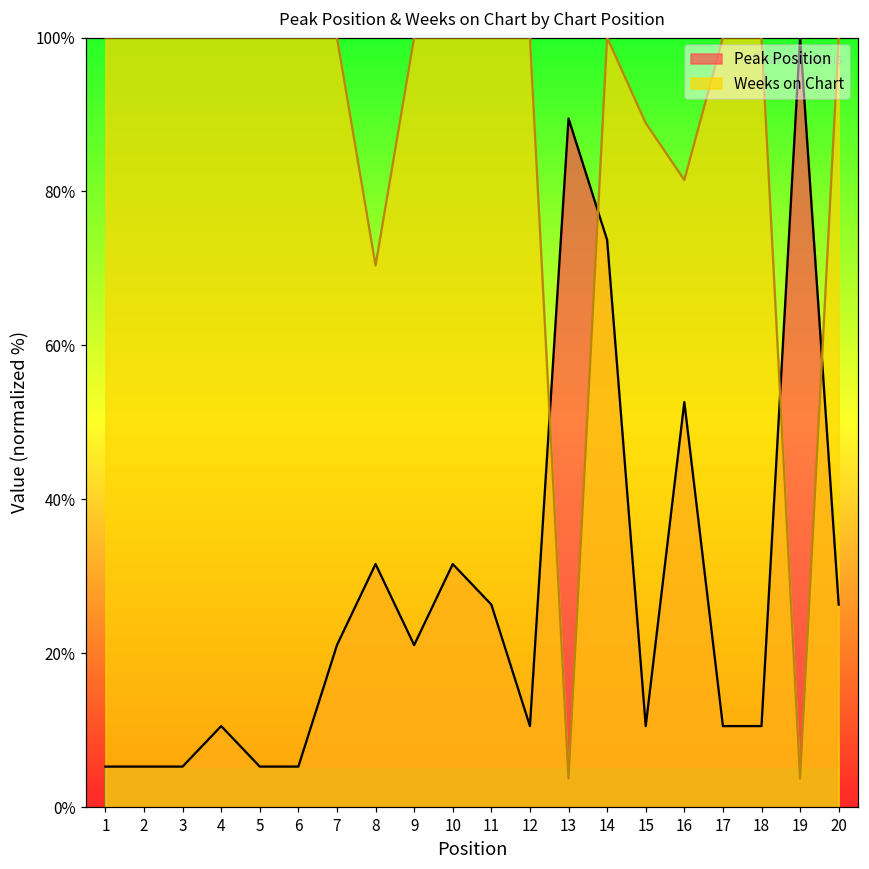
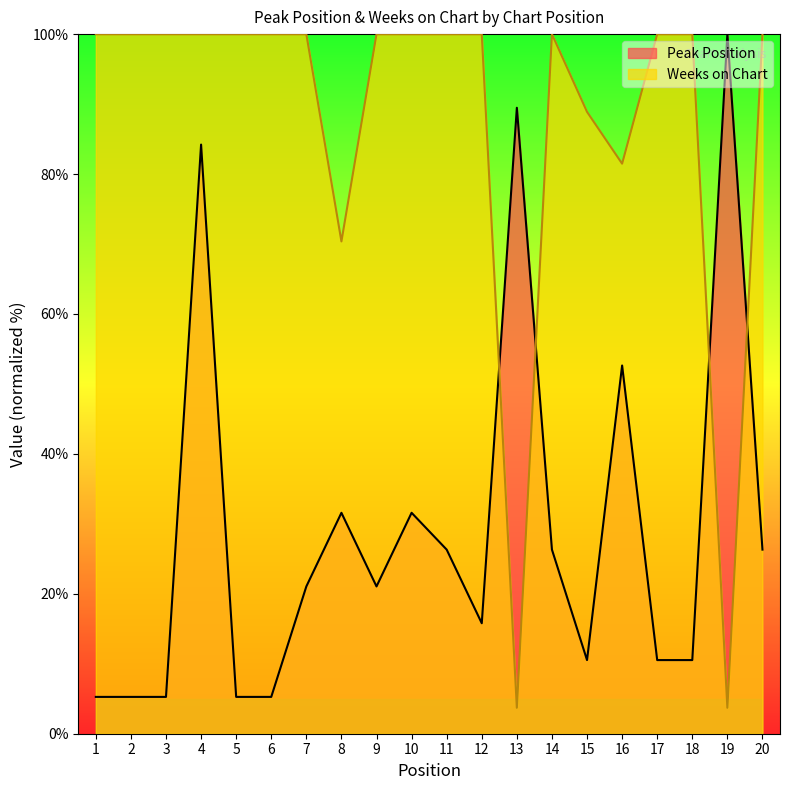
  {
    "Peak Position": {
-     "4": "11%",
+     "4": "84%",
      "7": "21%",
      "8": "32%",
      "9": "21%",
      "10": "32%",
      "11": "26%",
-     "12": "11%",
+     "12": "16%",
      "13": "89%",
-     "14": "74%",
+     "14": "26%",
      "15": "11%",
      "16": "53%",
      "17": "11%",
      "18": "11%",
      "19": "100%",
      "20": "26%"
    },
    "Weeks on Chart": {
      "1": "100%",
      "2": "100%",
      "3": "100%",
      "4": "100%",
      "5": "100%",
      "6": "100%",
      "7": "100%",
      "8": "70%",
      "9": "100%",
      "10": "100%",
      "11": "100%",
      "12": "100%",
      "13": "4%",
      "14": "100%",
      "15": "89%",
      "16": "81%",
      "17": "100%",
      "18": "100%",
      "19": "4%",
      "20": "100%"
    }
  }
